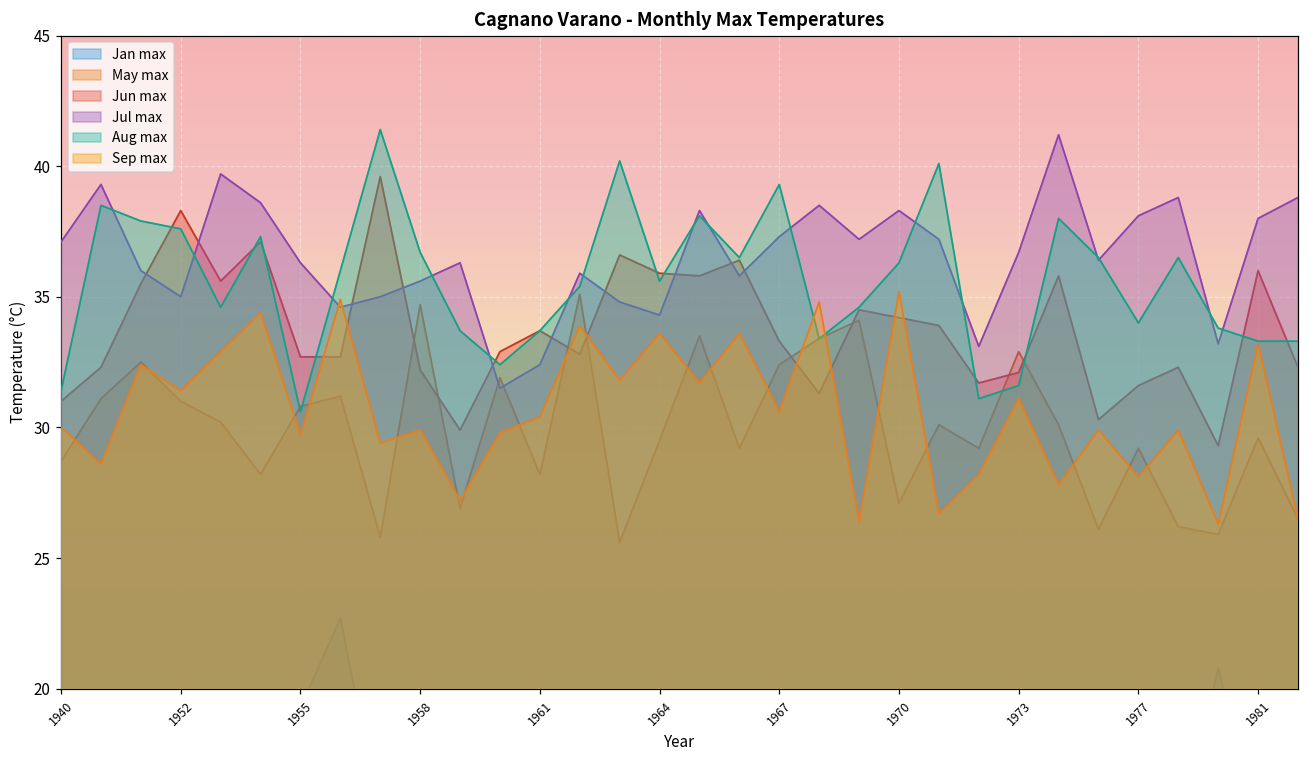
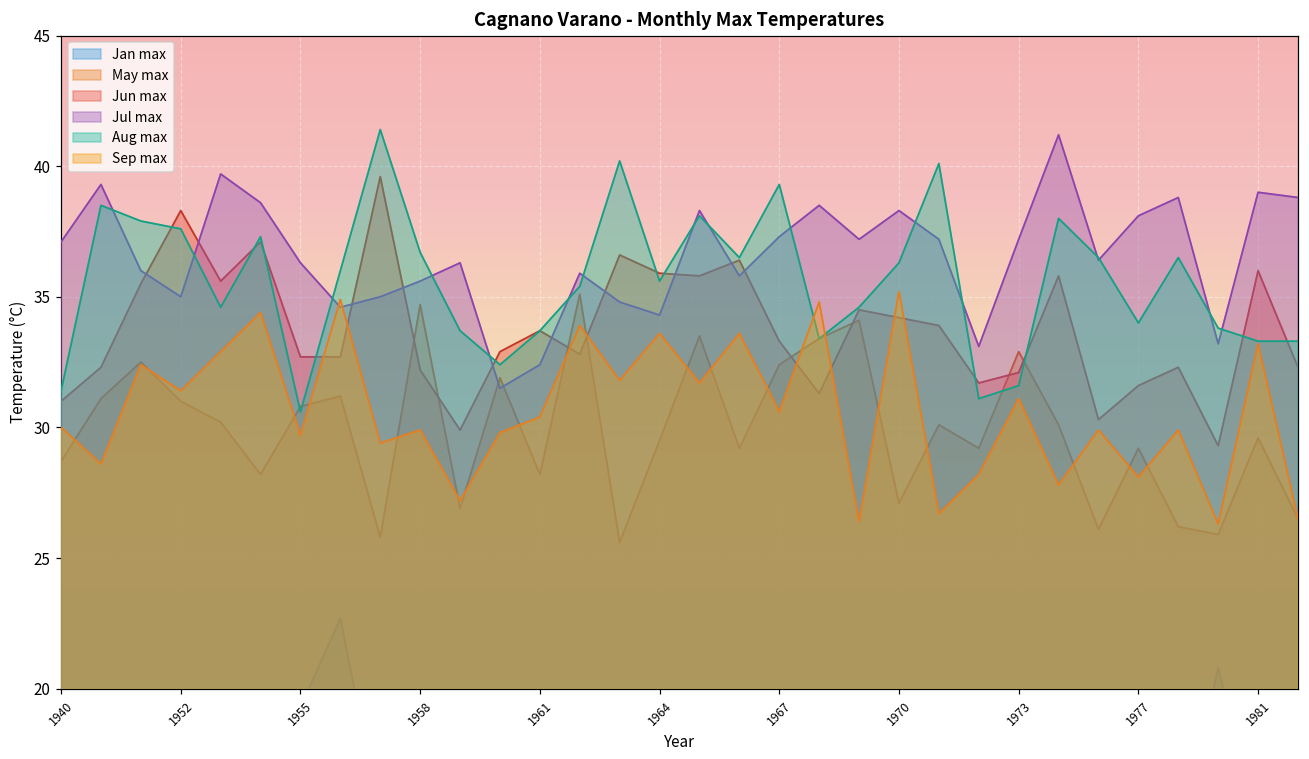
  {
    "Jul max": {
      "1940": 37.1,
      "1952": 35.0,
      "1955": 36.3,
      "1958": 35.6,
      "1961": 32.4,
      "1964": 34.3,
      "1967": 37.3,
      "1970": 38.3,
-     "1973": 36.7,
+     "1973": 37.2,
      "1977": 38.1,
-     "1981": 38
+     "1981": 39
    }
  }
